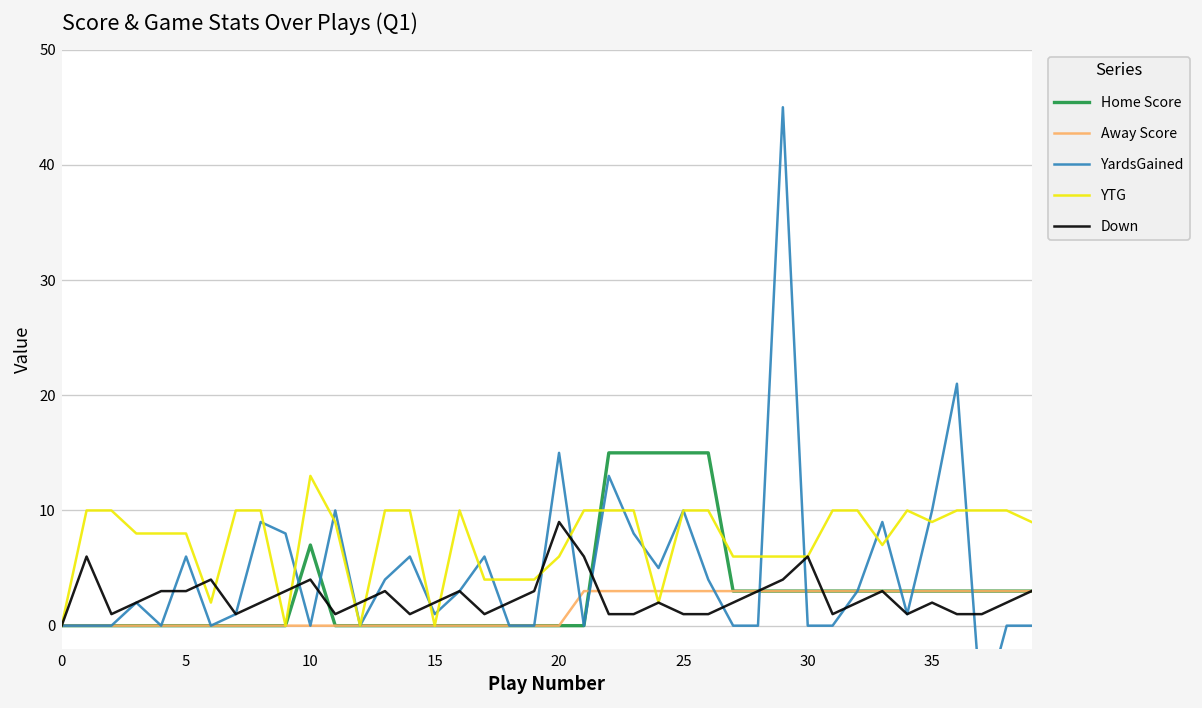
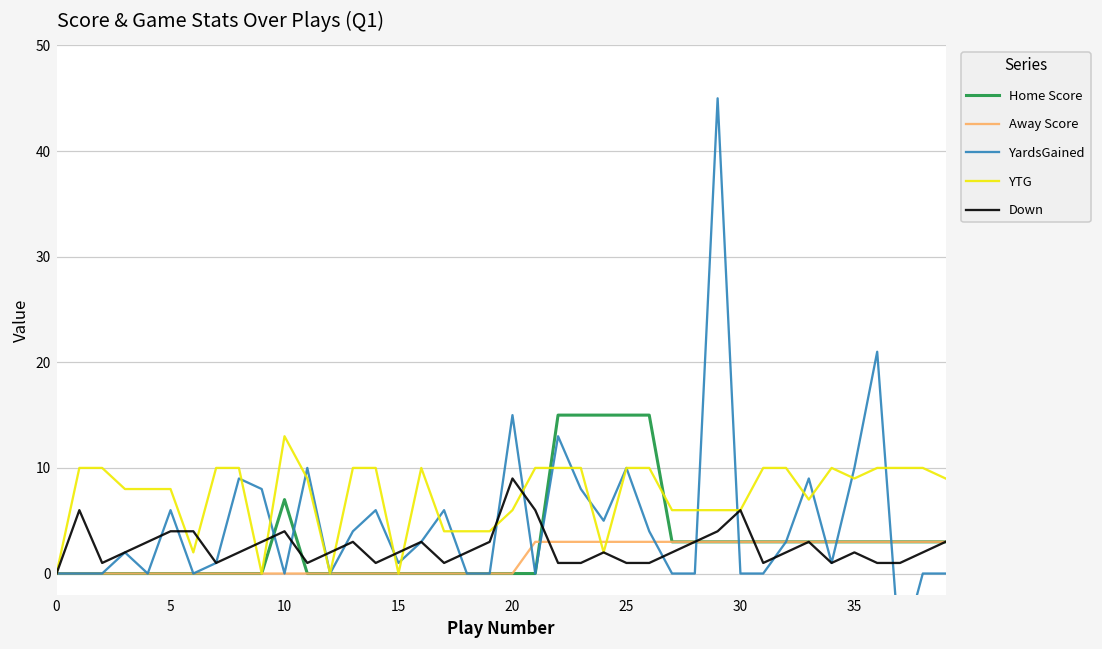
  {
    "Home Score": {
      "10": 7,
      "25": 15
    },
    "Away Score": {
      "25": 3
    },
    "YardsGained": {
      "5": 6,
      "15": 1,
      "20": 15,
      "30": 0,
      "35": 10
    },
    "YTG": {
      "5": 8,
      "10": 13,
      "20": 6,
      "35": 9
    },
    "Down": {
-     "5": 3,
+     "5": 4,
      "10": 4,
      "15": 2,
      "20": 9,
      "25": 1,
      "35": 2
    }
  }
